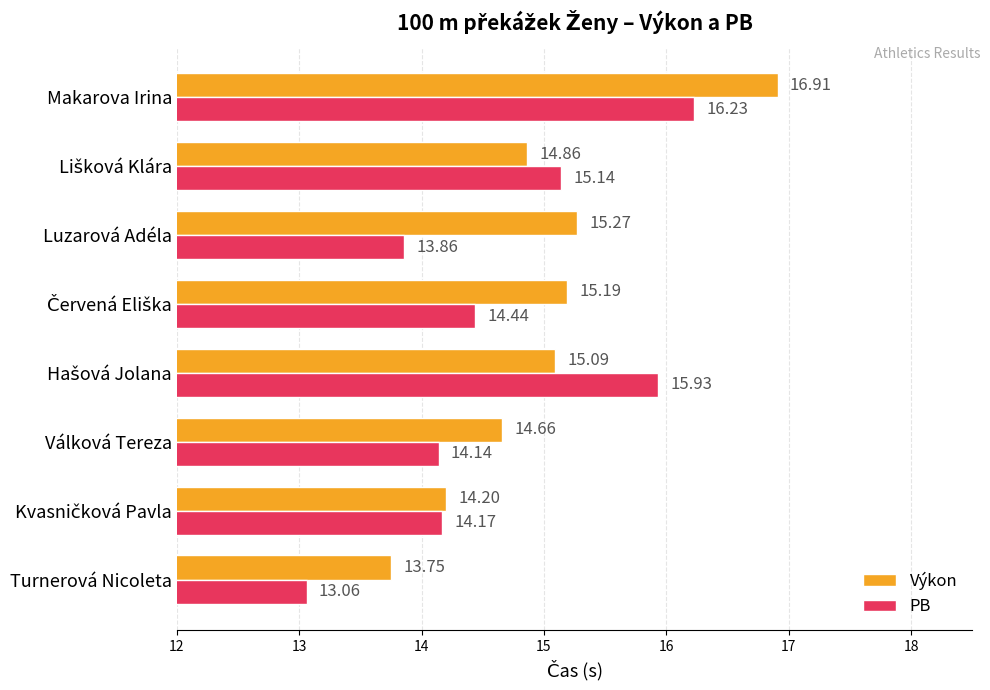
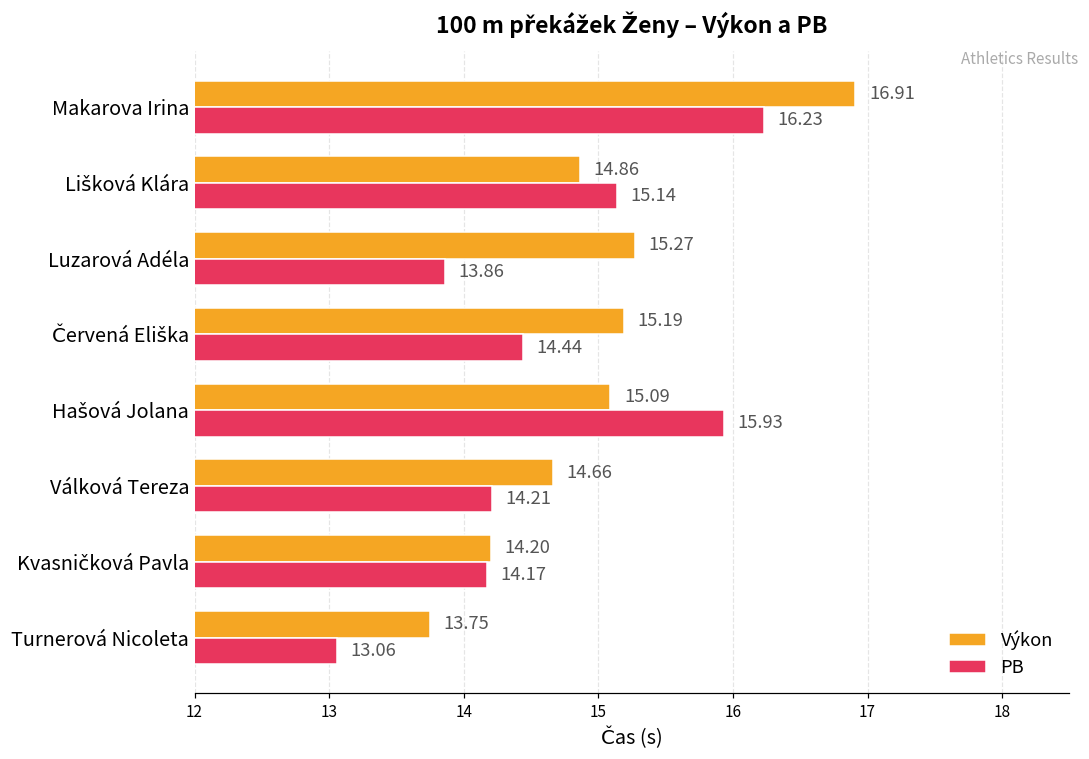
  {
    "Výkon": {
      "Makarova Irina": 16.91,
      "Lišková Klára": 14.86,
      "Luzarová Adéla": 15.27,
      "Červená Eliška": 15.19,
      "Hašová Jolana": 15.09,
      "Válková Tereza": 14.66,
      "Kvasničková Pavla": 14.20,
      "Turnerová Nicoleta": 13.75
    },
    "PB": {
      "Makarova Irina": 16.23,
      "Lišková Klára": 15.14,
      "Luzarová Adéla": 13.86,
      "Červená Eliška": 14.44,
      "Hašová Jolana": 15.93,
-     "Válková Tereza": 14.14,
+     "Válková Tereza": 14.21,
      "Kvasničková Pavla": 14.17,
      "Turnerová Nicoleta": 13.06
    }
  }
